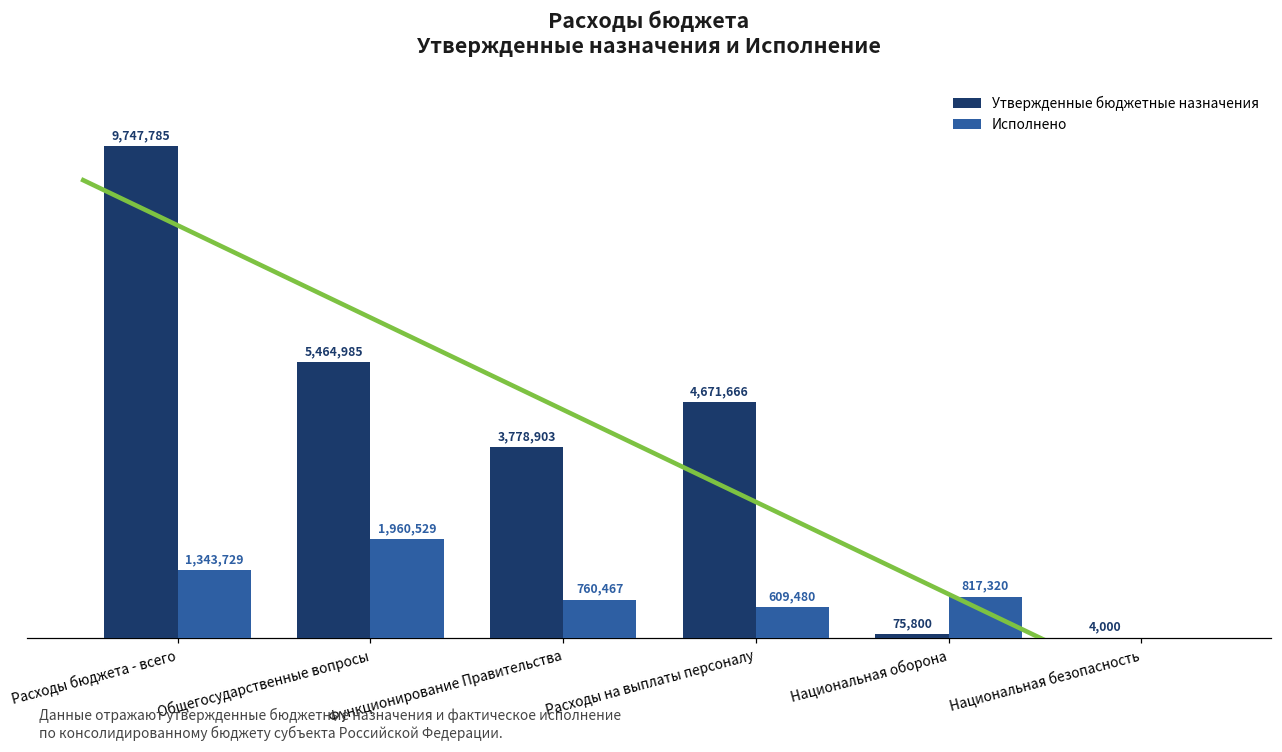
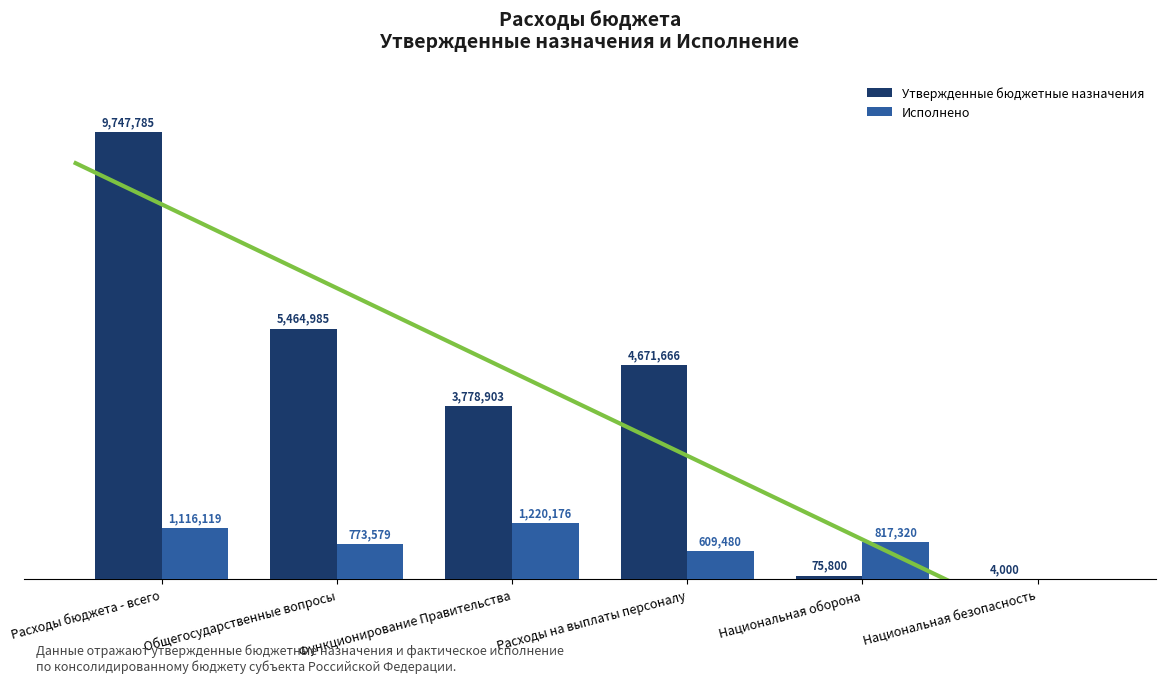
  {
    "Утвержденные бюджетные назначения": {
      "Расходы бюджета - всего": "9,747,785",
      "Общегосударственные вопросы": "5,464,985",
      "Функционирование Правительства": "3,778,903",
      "Расходы на выплаты персоналу": "4,671,666",
      "Национальная оборона": "75,800",
      "Национальная безопасность": "4,000"
    },
    "Исполнено": {
-     "Расходы бюджета - всего": "1,343,729",
-     "Общегосударственные вопросы": "1,960,529",
-     "Функционирование Правительства": "760,467",
+     "Расходы бюджета - всего": "1,116,119",
+     "Общегосударственные вопросы": "773,579",
+     "Функционирование Правительства": "1,220,176",
      "Расходы на выплаты персоналу": "609,480",
      "Национальная оборона": "817,320"
    }
  }
